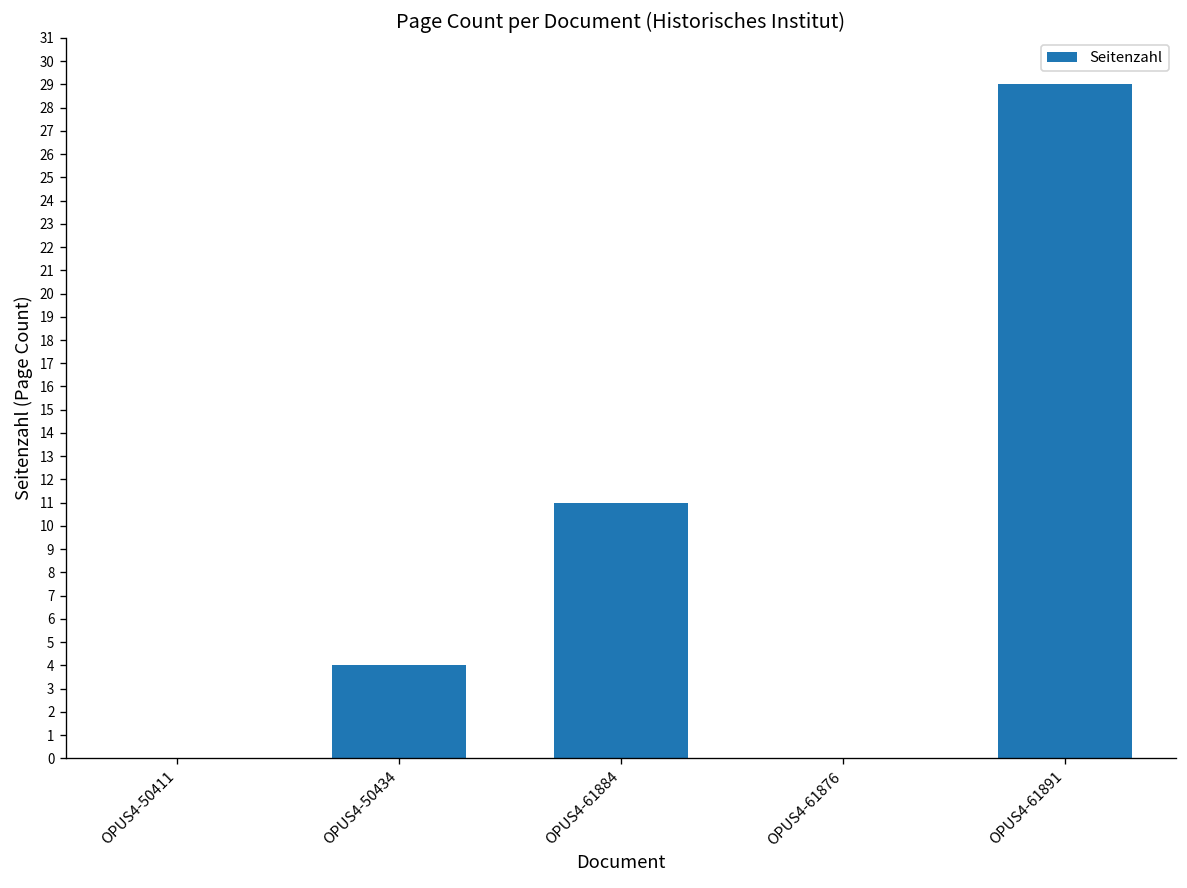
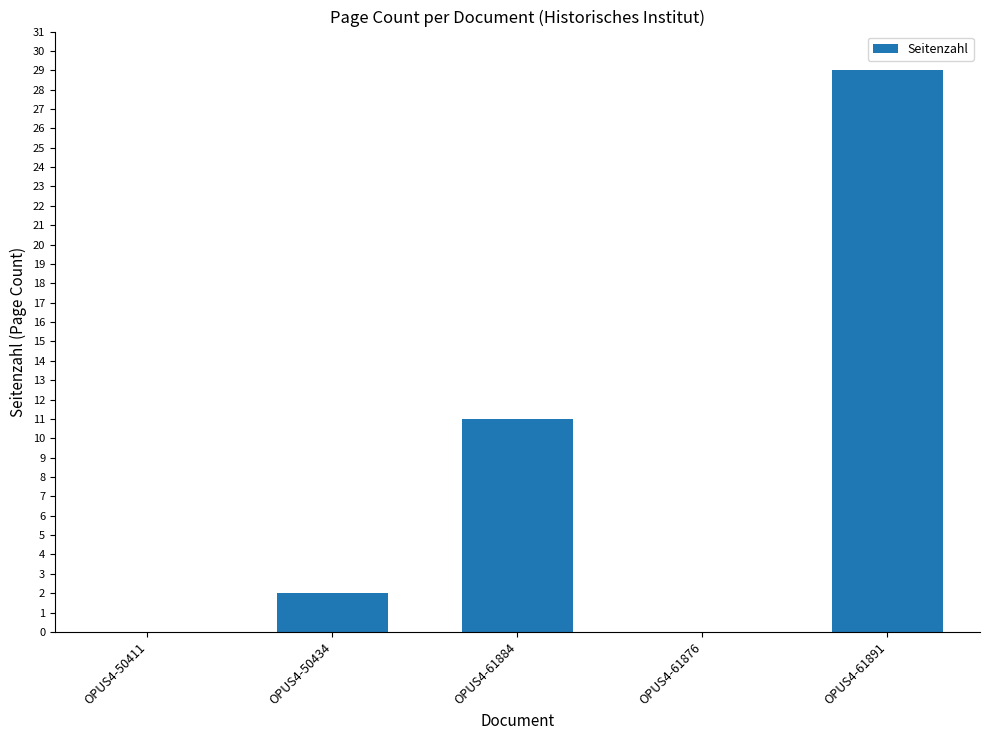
  {
    "OPUS4-50411": 0,
-   "OPUS4-50434": 4,
+   "OPUS4-50434": 2,
    "OPUS4-61884": 11,
    "OPUS4-61876": 0,
    "OPUS4-61891": 29
  }
